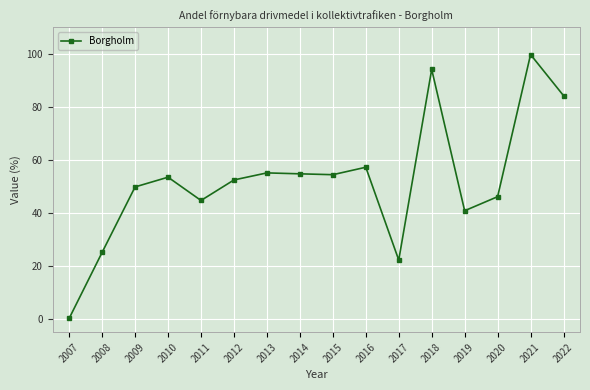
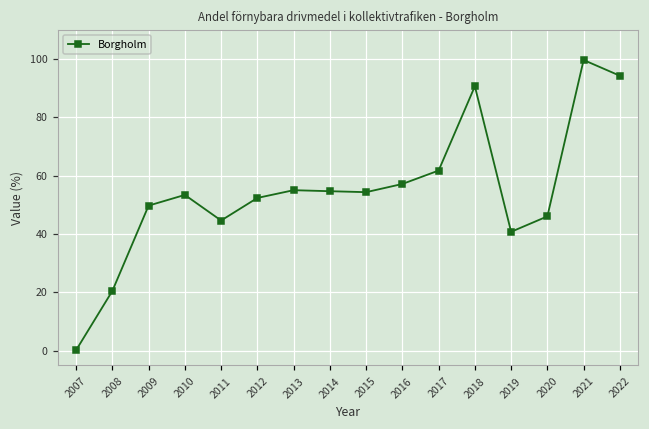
  {
    "2007": 0,
-   "2008": 25,
+   "2008": 21,
    "2009": 50,
    "2010": 53,
    "2011": 45,
    "2012": 52,
    "2013": 55,
    "2014": 55,
    "2015": 54,
    "2016": 57,
-   "2017": 22,
-   "2018": 94,
+   "2017": 62,
+   "2018": 91,
    "2019": 41,
    "2020": 46,
    "2021": 100,
-   "2022": 84
+   "2022": 94
  }
